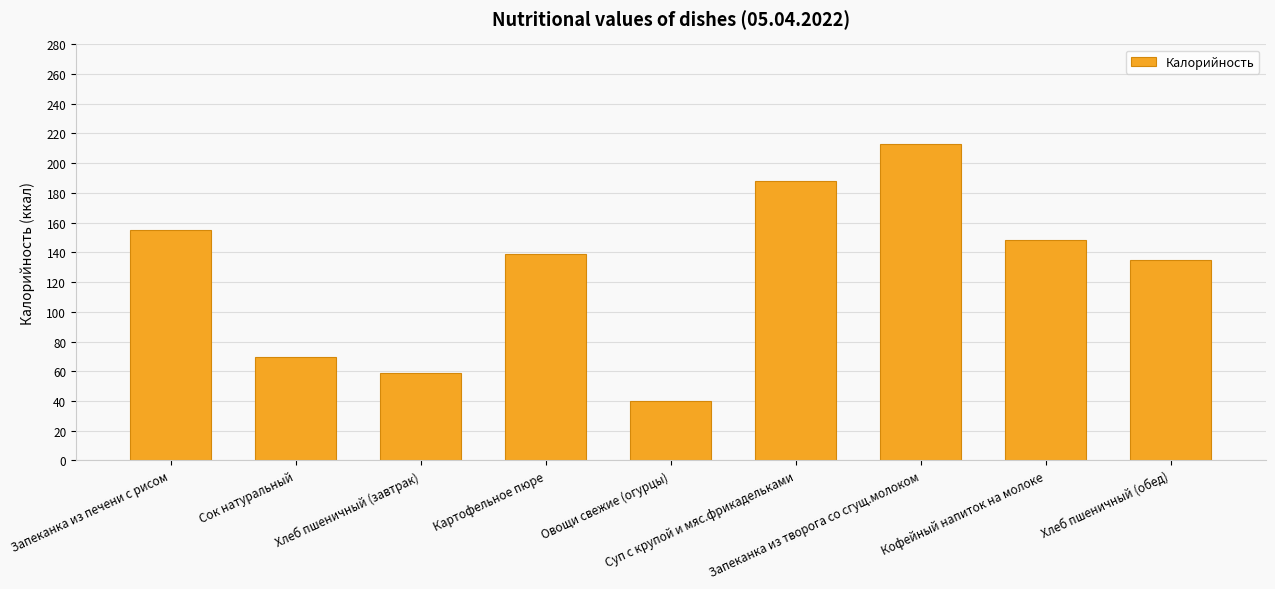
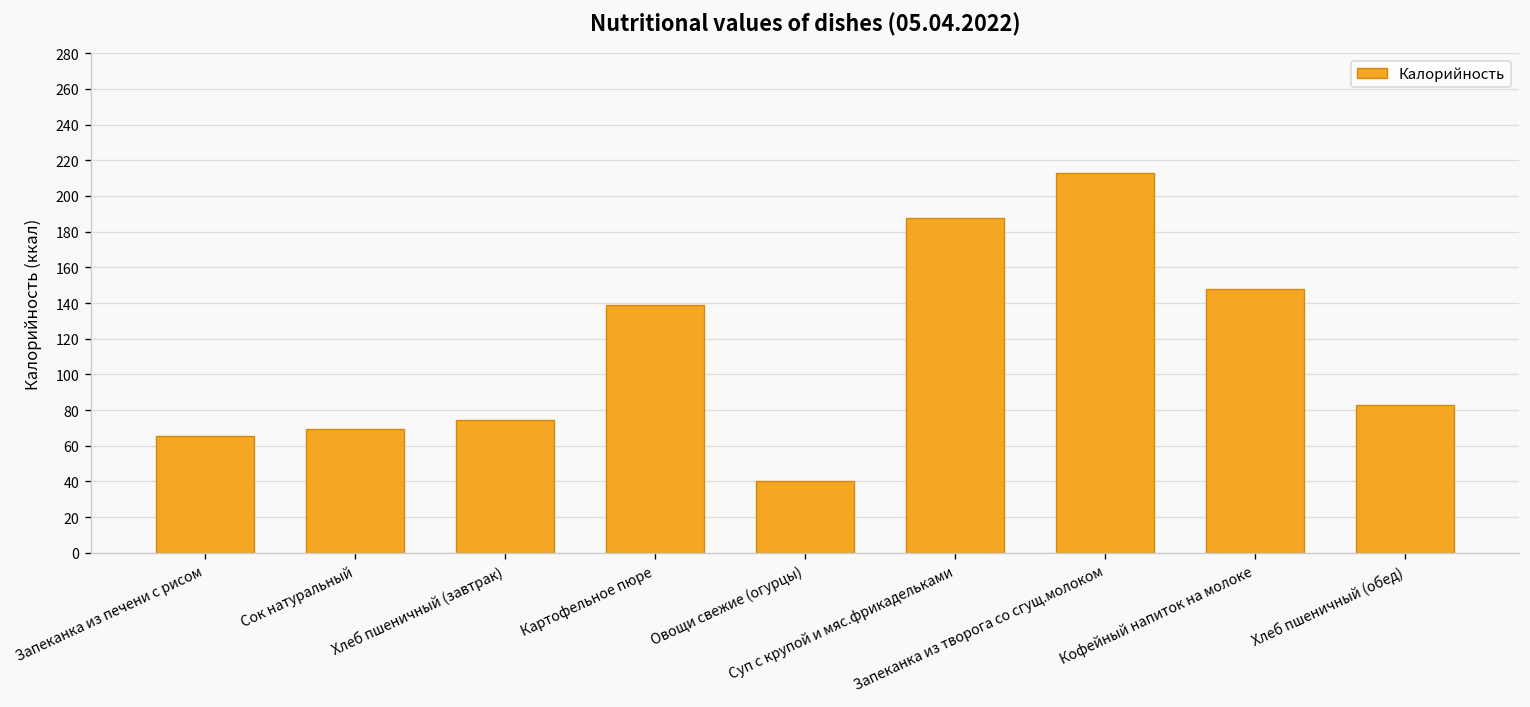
  {
-   "Запеканка из печени с рисом": 155,
+   "Запеканка из печени с рисом": 65,
    "Сок натуральный": 69,
-   "Хлеб пшеничный (завтрак)": 59,
+   "Хлеб пшеничный (завтрак)": 75,
    "Картофельное пюре": 139,
    "Овощи свежие (огурцы)": 40,
    "Суп с крупой и мяс.фрикадельками": 188,
    "Запеканка из творога со сгущ.молоком": 213,
    "Кофейный напиток на молоке": 148,
-   "Хлеб пшеничный (обед)": 135
+   "Хлеб пшеничный (обед)": 83
  }
